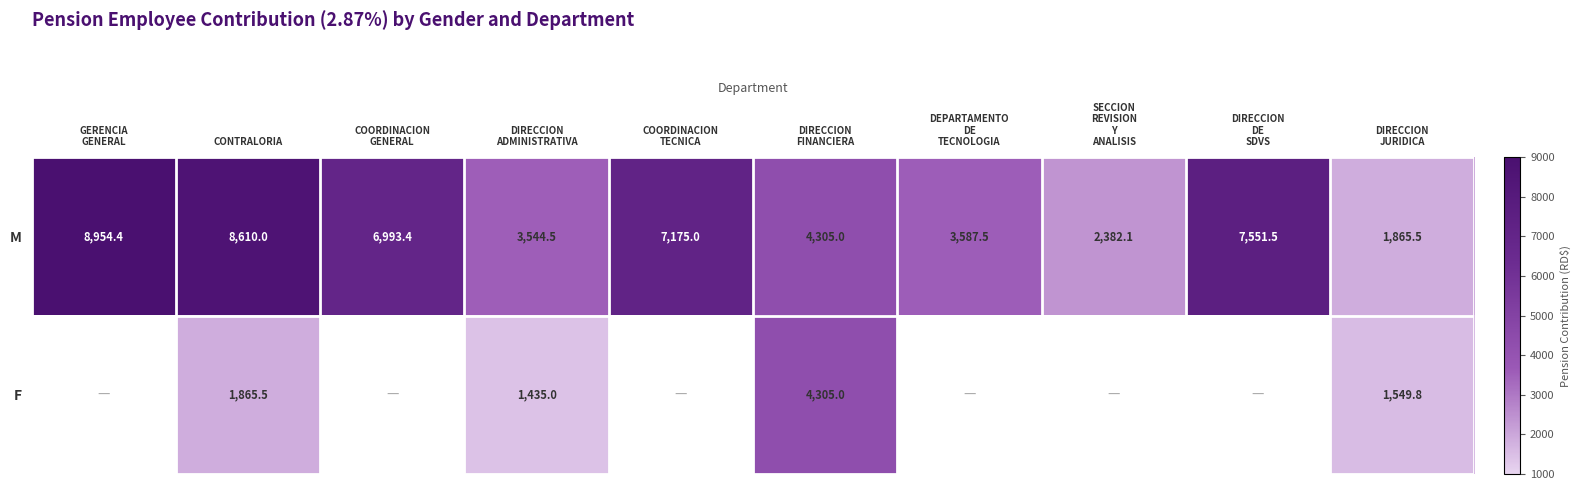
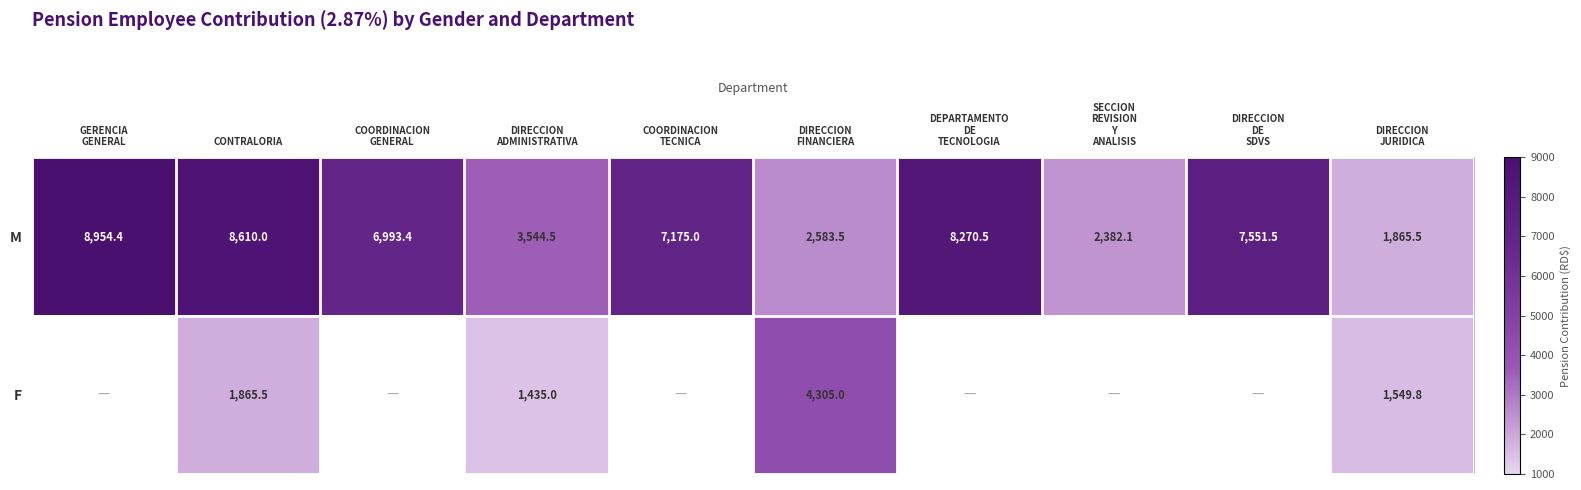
  {
    "M": {
      "GERENCIA GENERAL": "8,954.4",
      "CONTRALORIA": "8,610.0",
      "COORDINACION GENERAL": "6,993.4",
      "DIRECCION ADMINISTRATIVA": "3,544.5",
      "COORDINACION TECNICA": "7,175.0",
-     "DIRECCION FINANCIERA": "4,305.0",
-     "DEPARTAMENTO DE TECNOLOGIA": "3,587.5",
+     "DIRECCION FINANCIERA": "2,583.5",
+     "DEPARTAMENTO DE TECNOLOGIA": "8,270.5",
      "SECCION REVISION Y ANALISIS": "2,382.1",
      "DIRECCION DE SDVS": "7,551.5",
      "DIRECCION JURIDICA": "1,865.5"
    },
    "F": {
      "CONTRALORIA": "1,865.5",
      "DIRECCION ADMINISTRATIVA": "1,435.0",
      "DIRECCION FINANCIERA": "4,305.0",
      "DIRECCION JURIDICA": "1,549.8"
    }
  }
